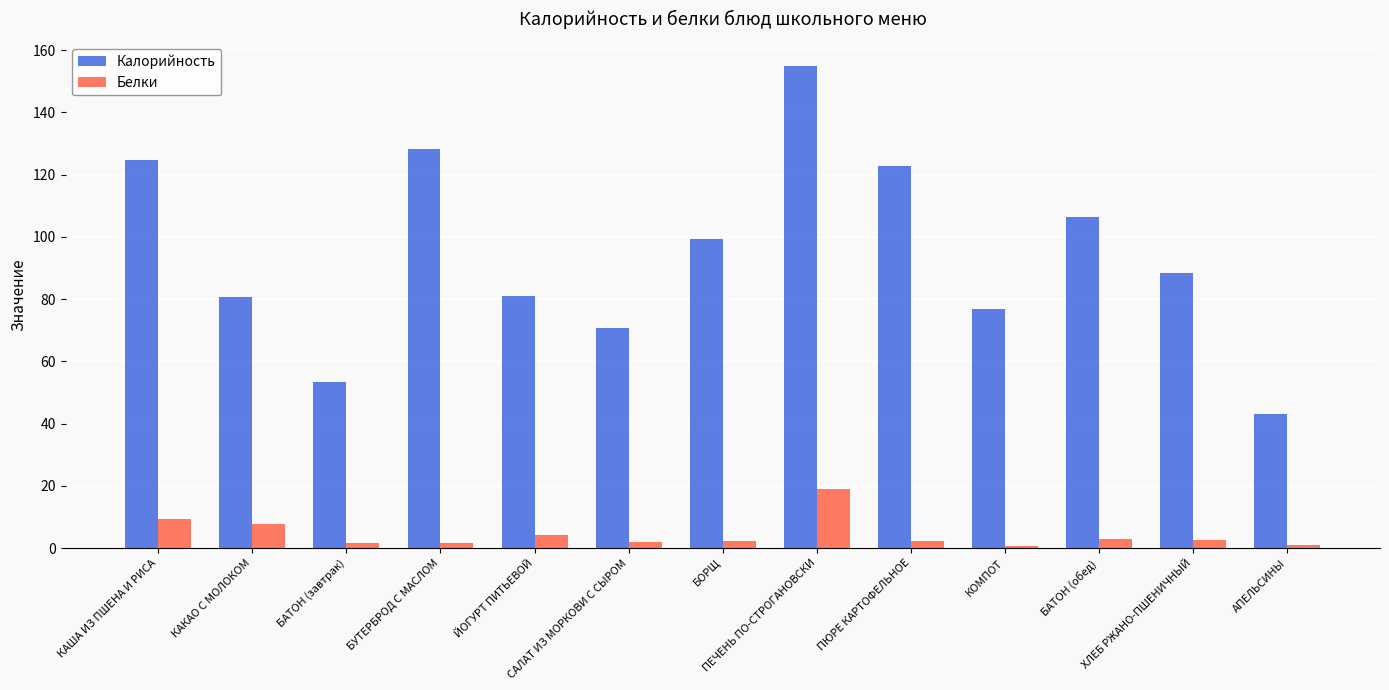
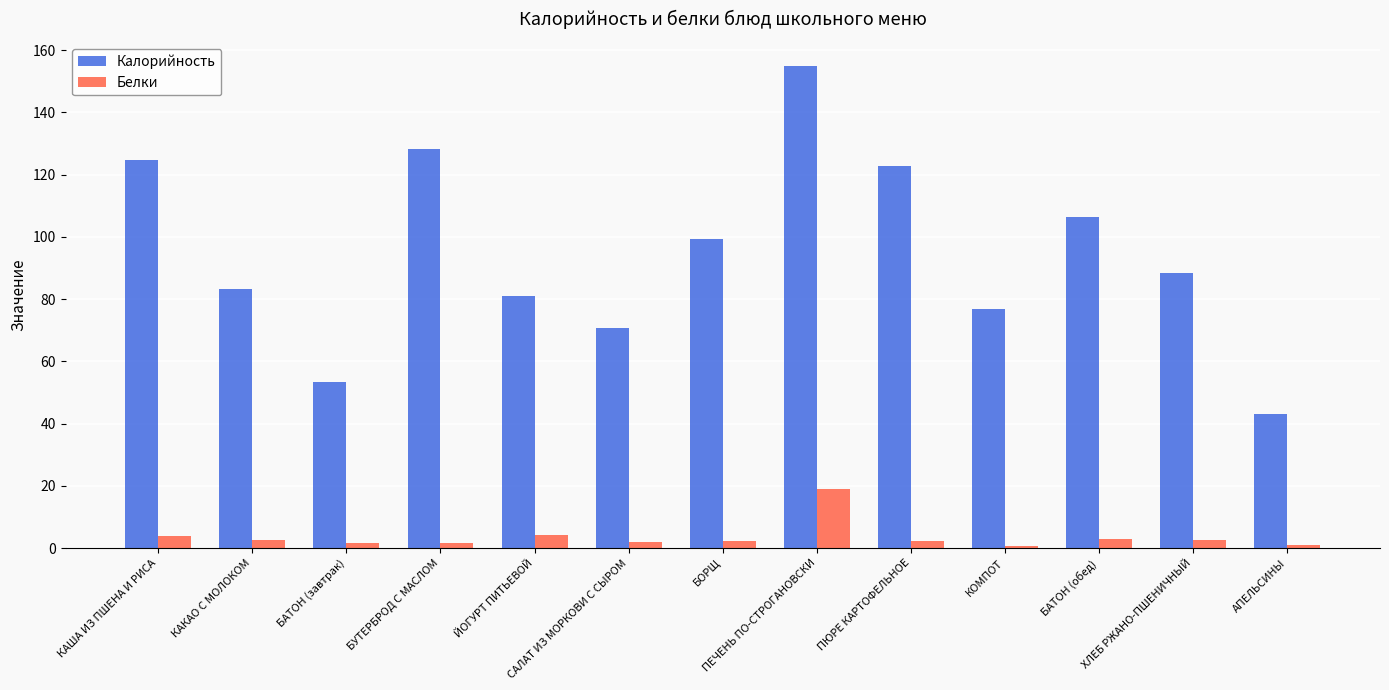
  {
    "Калорийность": {
      "КАША ИЗ ПШЕНА И РИСА": 125,
-     "КАКАО С МОЛОКОМ": 81,
+     "КАКАО С МОЛОКОМ": 83,
      "БАТОН (завтрак)": 53,
      "БУТЕРБРОД С МАСЛОМ": 128,
      "ЙОГУРТ ПИТЬЕВОЙ": 81,
      "САЛАТ ИЗ МОРКОВИ С СЫРОМ": 71,
      "БОРЩ": 99,
      "ПЕЧЕНЬ ПО-СТРОГАНОВСКИ": 155,
      "ПЮРЕ КАРТОФЕЛЬНОЕ": 123,
      "КОМПОТ": 77,
      "БАТОН (обед)": 107,
      "ХЛЕБ РЖАНО-ПШЕНИЧНЫЙ": 88,
      "АПЕЛЬСИНЫ": 43
    },
    "Белки": {
-     "КАША ИЗ ПШЕНА И РИСА": 9,
-     "КАКАО С МОЛОКОМ": 8,
+     "КАША ИЗ ПШЕНА И РИСА": 4,
+     "КАКАО С МОЛОКОМ": 3,
      "БАТОН (завтрак)": 2,
      "БУТЕРБРОД С МАСЛОМ": 2,
      "ЙОГУРТ ПИТЬЕВОЙ": 4,
      "САЛАТ ИЗ МОРКОВИ С СЫРОМ": 2,
      "БОРЩ": 2,
      "ПЕЧЕНЬ ПО-СТРОГАНОВСКИ": 19,
      "ПЮРЕ КАРТОФЕЛЬНОЕ": 2,
      "БАТОН (обед)": 3,
      "ХЛЕБ РЖАНО-ПШЕНИЧНЫЙ": 3,
      "АПЕЛЬСИНЫ": 1
    }
  }
